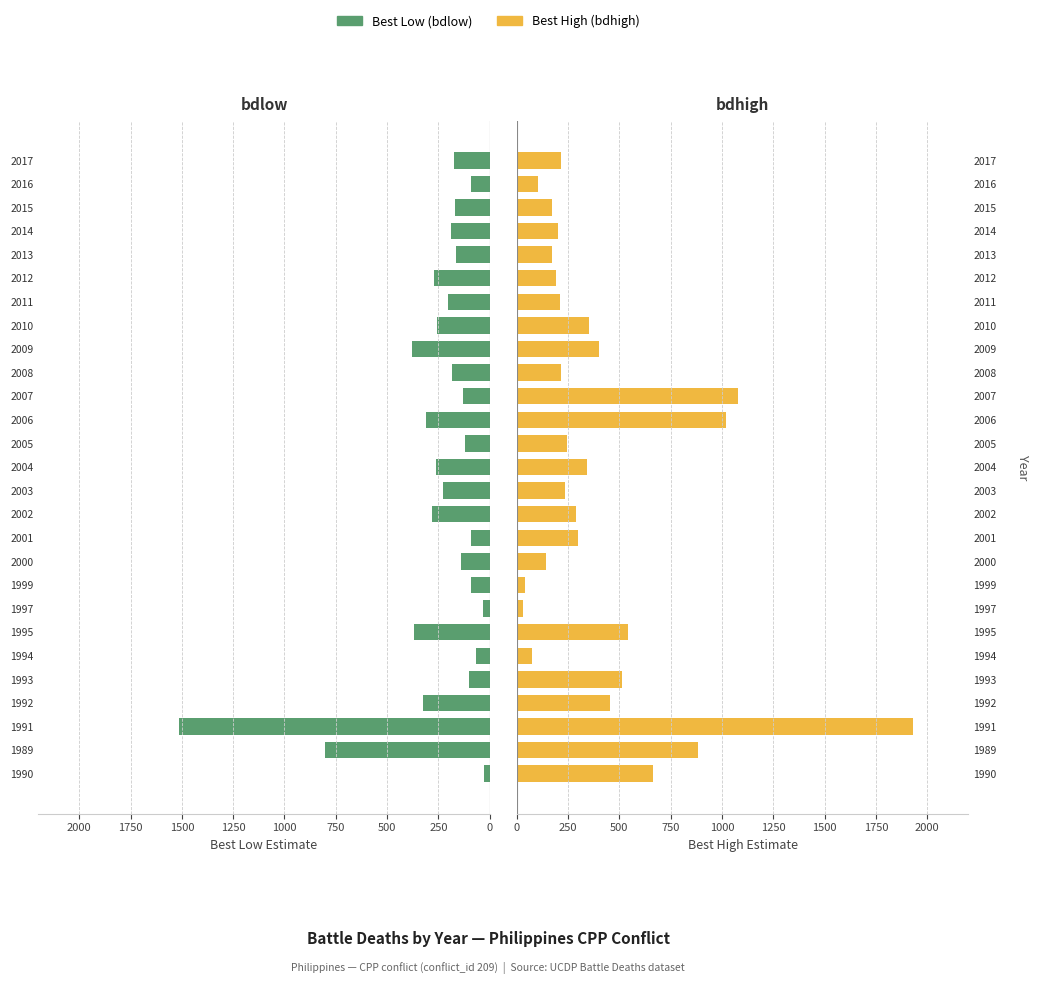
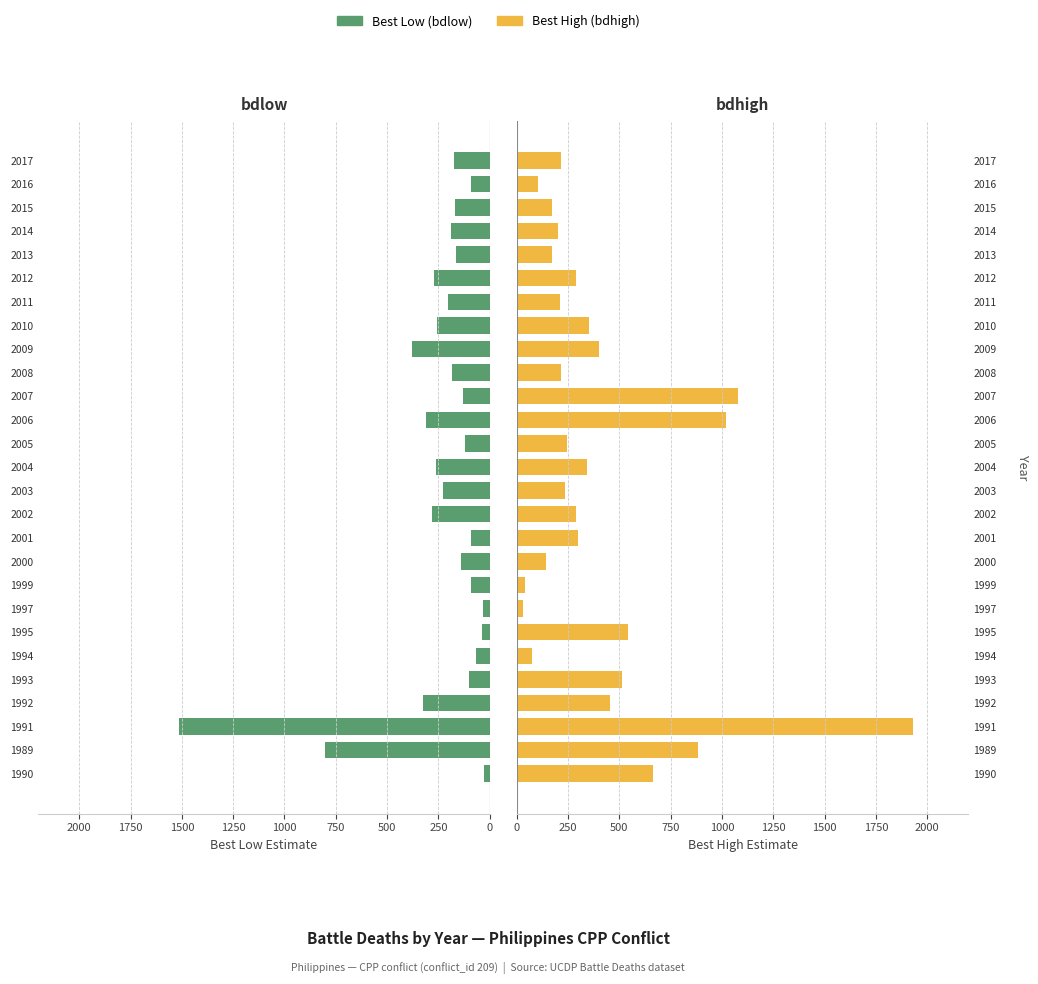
  {
    "bdlow": {
      "2017": 170,
      "2016": 90,
      "2015": 170,
      "2014": 190,
      "2013": 170,
      "2012": 270,
      "2011": 200,
      "2010": 260,
      "2009": 380,
      "2008": 180,
      "2007": 130,
      "2006": 310,
      "2005": 120,
      "2004": 260,
      "2003": 230,
      "2002": 280,
      "2001": 90,
      "2000": 140,
      "1999": 90,
      "1997": 30,
-     "1995": 370,
+     "1995": 40,
      "1994": 70,
      "1993": 100,
      "1992": 320,
      "1991": 1510,
      "1989": 800,
      "1990": 30
    },
    "bdhigh": {
      "2017": 210,
      "2016": 100,
      "2015": 170,
      "2014": 200,
      "2013": 170,
-     "2012": 190,
+     "2012": 290,
      "2011": 210,
      "2010": 350,
      "2009": 400,
      "2008": 220,
      "2007": 1080,
      "2006": 1020,
      "2005": 240,
      "2004": 340,
      "2003": 240,
      "2002": 290,
      "2001": 300,
      "2000": 140,
      "1999": 40,
      "1997": 30,
      "1995": 540,
      "1994": 70,
      "1993": 510,
      "1992": 450,
      "1991": 1930,
      "1989": 890,
      "1990": 660
    }
  }
